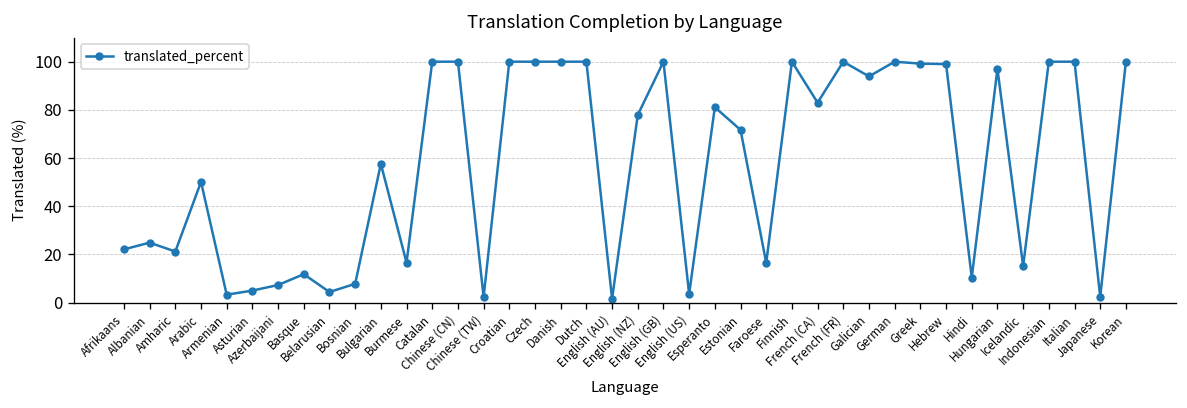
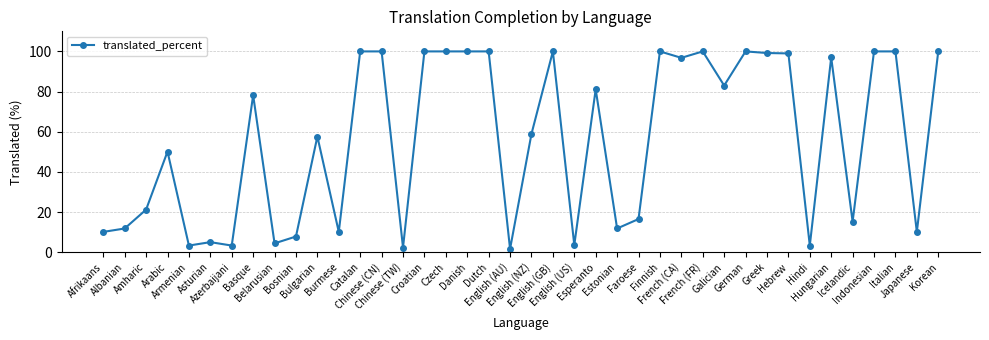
  {
-   "Afrikaans": 22,
-   "Albanian": 25,
+   "Afrikaans": 10,
+   "Albanian": 12,
    "Amharic": 21,
    "Arabic": 50,
    "Armenian": 3,
    "Asturian": 5,
-   "Azerbaijani": 7,
-   "Basque": 12,
+   "Azerbaijani": 3,
+   "Basque": 78,
    "Belarusian": 4,
    "Bosnian": 8,
    "Bulgarian": 58,
-   "Burmese": 17,
+   "Burmese": 10,
    "Catalan": 100,
    "Chinese (CN)": 100,
    "Chinese (TW)": 2,
    "Croatian": 100,
    "Czech": 100,
    "Danish": 100,
    "Dutch": 100,
    "English (AU)": 2,
-   "English (NZ)": 78,
+   "English (NZ)": 59,
    "English (GB)": 100,
    "English (US)": 4,
    "Esperanto": 81,
-   "Estonian": 72,
+   "Estonian": 12,
    "Faroese": 17,
    "Finnish": 100,
-   "French (CA)": 83,
+   "French (CA)": 97,
    "French (FR)": 100,
-   "Galician": 94,
+   "Galician": 83,
    "German": 100,
    "Greek": 99,
    "Hebrew": 99,
-   "Hindi": 10,
+   "Hindi": 3,
    "Hungarian": 97,
    "Icelandic": 15,
    "Indonesian": 100,
    "Italian": 100,
-   "Japanese": 2,
+   "Japanese": 10,
    "Korean": 100
  }
